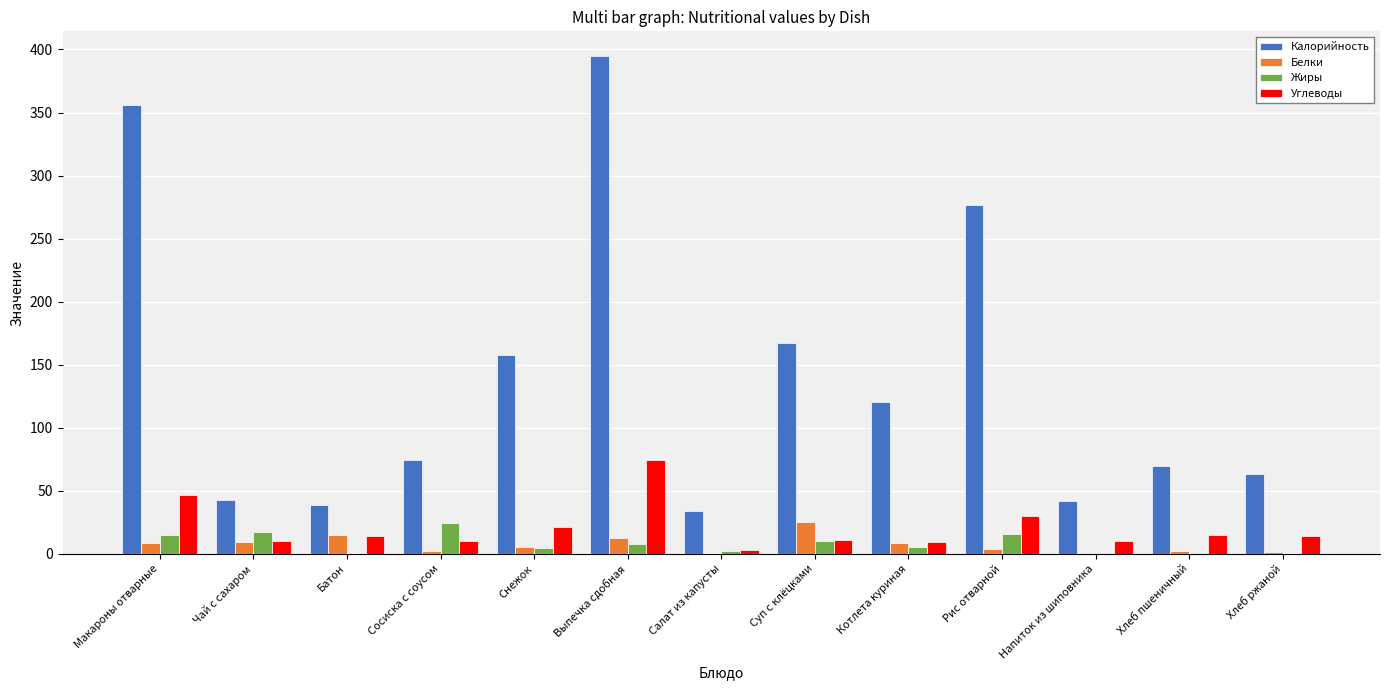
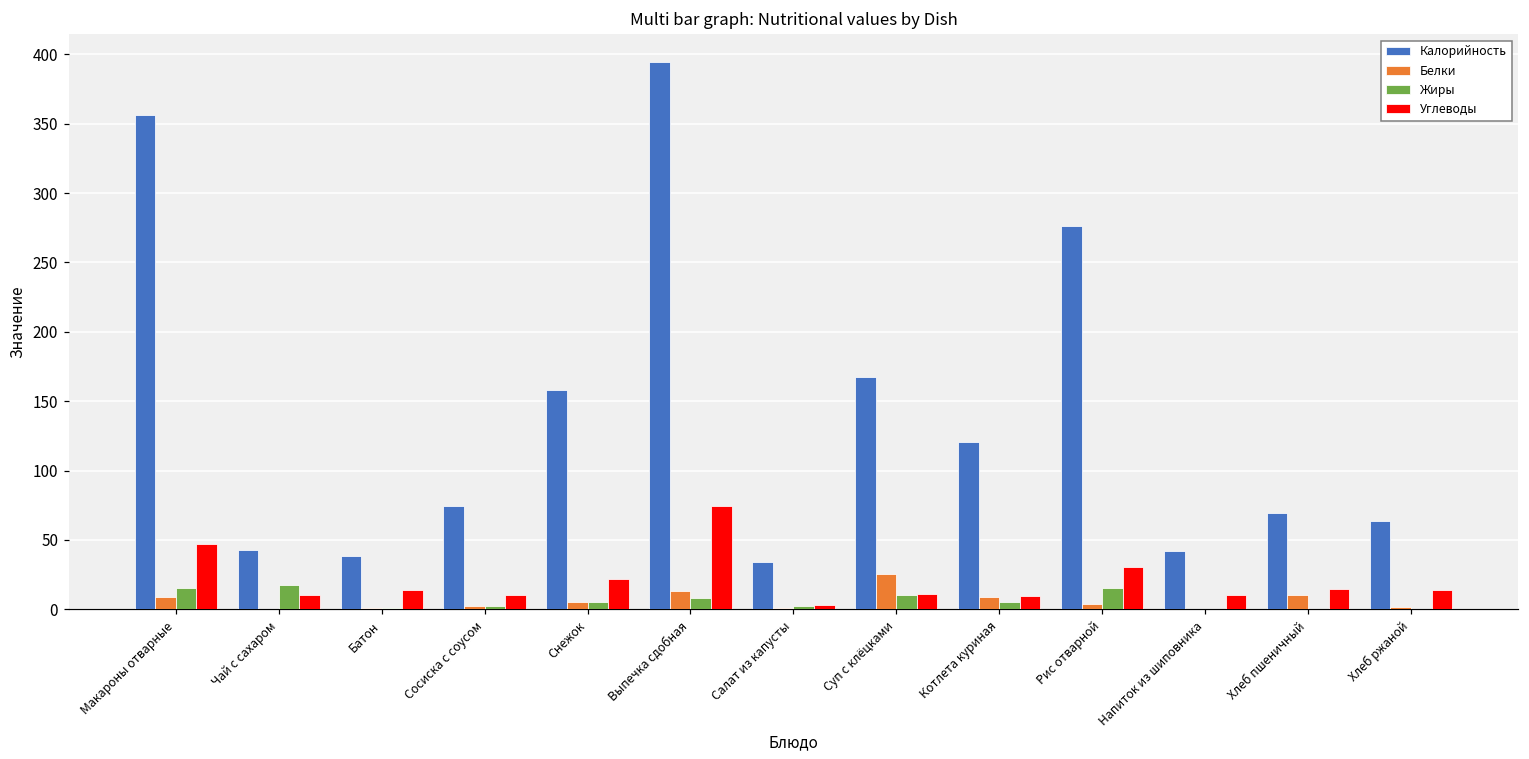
  {
    "Калорийность": {
      "Макароны отварные": 356,
      "Чай с сахаром": 43,
      "Батон": 39,
      "Сосиска с соусом": 75,
      "Снежок": 158,
      "Выпечка сдобная": 395,
      "Салат из капусты": 34,
      "Суп с клёцками": 167,
      "Котлета куриная": 121,
      "Рис отварной": 276,
      "Напиток из шиповника": 42,
      "Хлеб пшеничный": 69,
      "Хлеб ржаной": 64
    },
    "Белки": {
      "Макароны отварные": 9,
-     "Чай с сахаром": 10,
-     "Батон": 15,
+     "Чай с сахаром": 0,
+     "Батон": 1,
      "Сосиска с соусом": 3,
      "Снежок": 5,
      "Выпечка сдобная": 13,
      "Суп с клёцками": 25,
      "Котлета куриная": 9,
      "Рис отварной": 4,
-     "Хлеб пшеничный": 2
+     "Хлеб пшеничный": 10
    },
    "Жиры": {
      "Макароны отварные": 15,
      "Чай с сахаром": 17,
-     "Сосиска с соусом": 24,
+     "Сосиска с соусом": 3,
      "Снежок": 5,
      "Выпечка сдобная": 8,
      "Салат из капусты": 2,
      "Суп с клёцками": 10,
      "Котлета куриная": 6,
      "Рис отварной": 16,
      "Напиток из шиповника": 0,
      "Хлеб пшеничный": 0
    },
    "Углеводы": {
      "Макароны отварные": 47,
      "Чай с сахаром": 11,
      "Батон": 14,
      "Сосиска с соусом": 10,
      "Снежок": 22,
      "Выпечка сдобная": 75,
      "Салат из капусты": 3,
      "Суп с клёцками": 11,
      "Котлета куриная": 10,
      "Рис отварной": 30,
      "Напиток из шиповника": 10,
      "Хлеб пшеничный": 15,
      "Хлеб ржаной": 14
    }
  }
